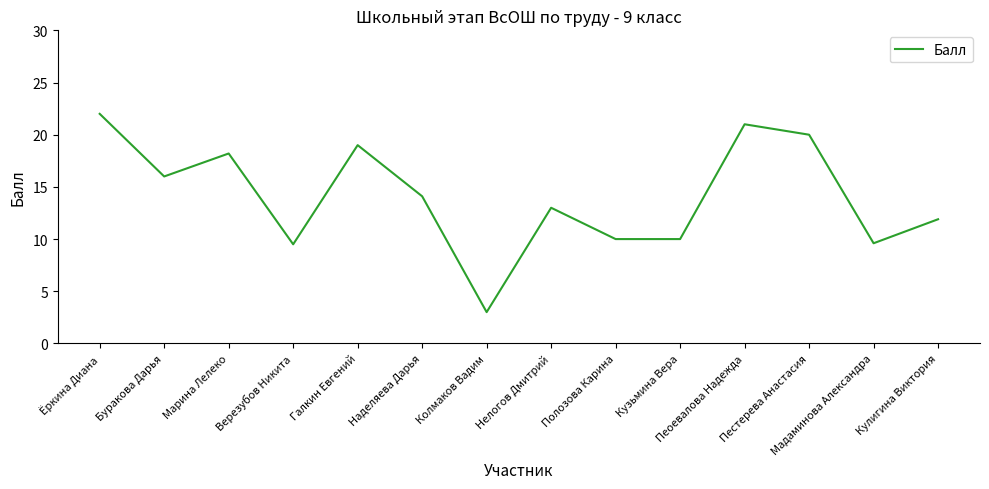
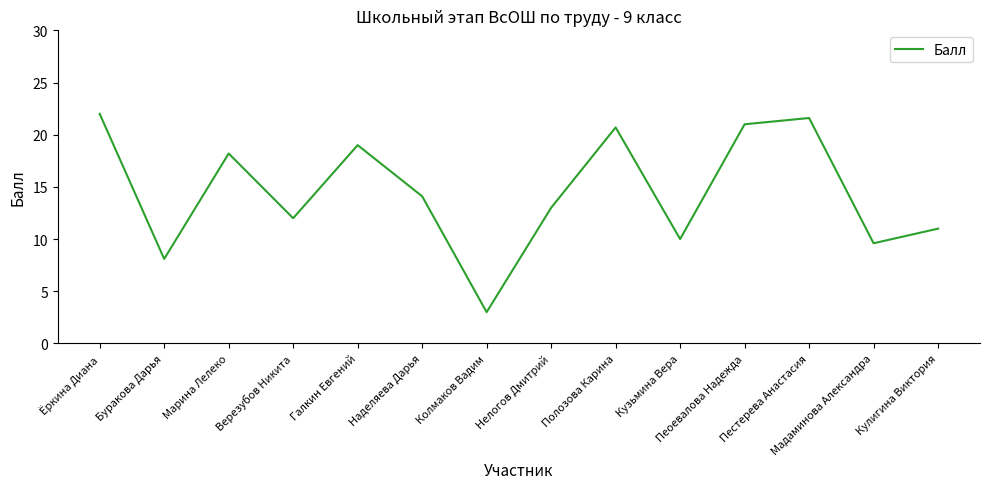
  {
    "Ёркина Диана": 22.0,
-   "Буракова Дарья": 16.0,
+   "Буракова Дарья": 8.1,
    "Марина Лелеко": 18.2,
-   "Верезубов Никита": 9.5,
+   "Верезубов Никита": 12.0,
    "Галкин Евгений": 19.0,
    "Наделяева Дарья": 14.1,
    "Колмаков Вадим": 3.0,
    "Нелогов Дмитрий": 13.0,
-   "Полозова Карина": 10.0,
+   "Полозова Карина": 20.7,
    "Кузьмина Вера": 10.0,
    "Пеоевалова Надежда": 21.0,
-   "Пестерева Анастасия": 20.0,
+   "Пестерева Анастасия": 21.6,
    "Мадаминова Александра": 9.6,
-   "Кулигина Виктория": 11.9
+   "Кулигина Виктория": 11.0
  }
